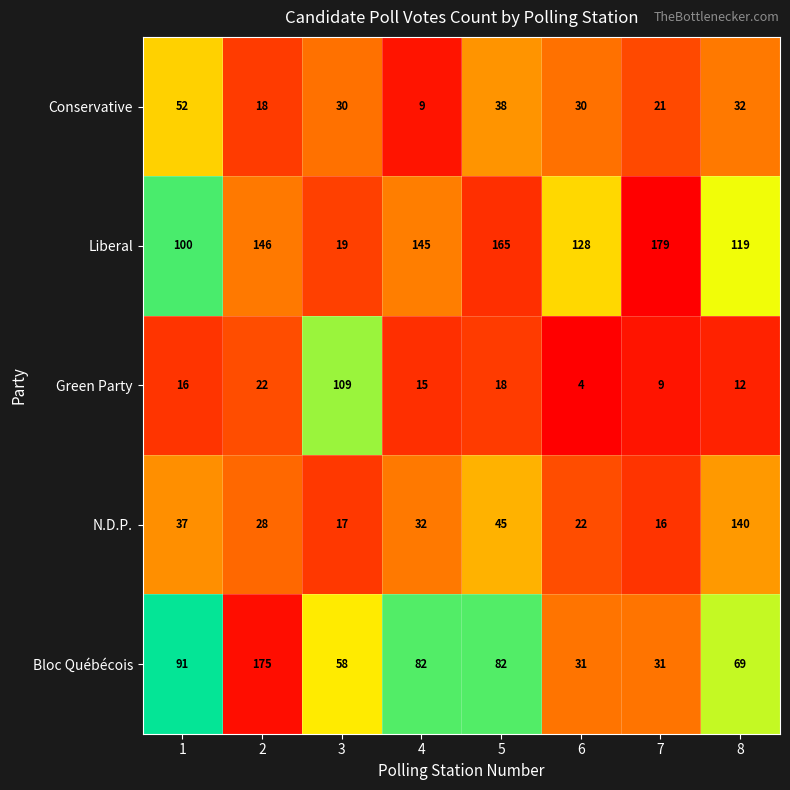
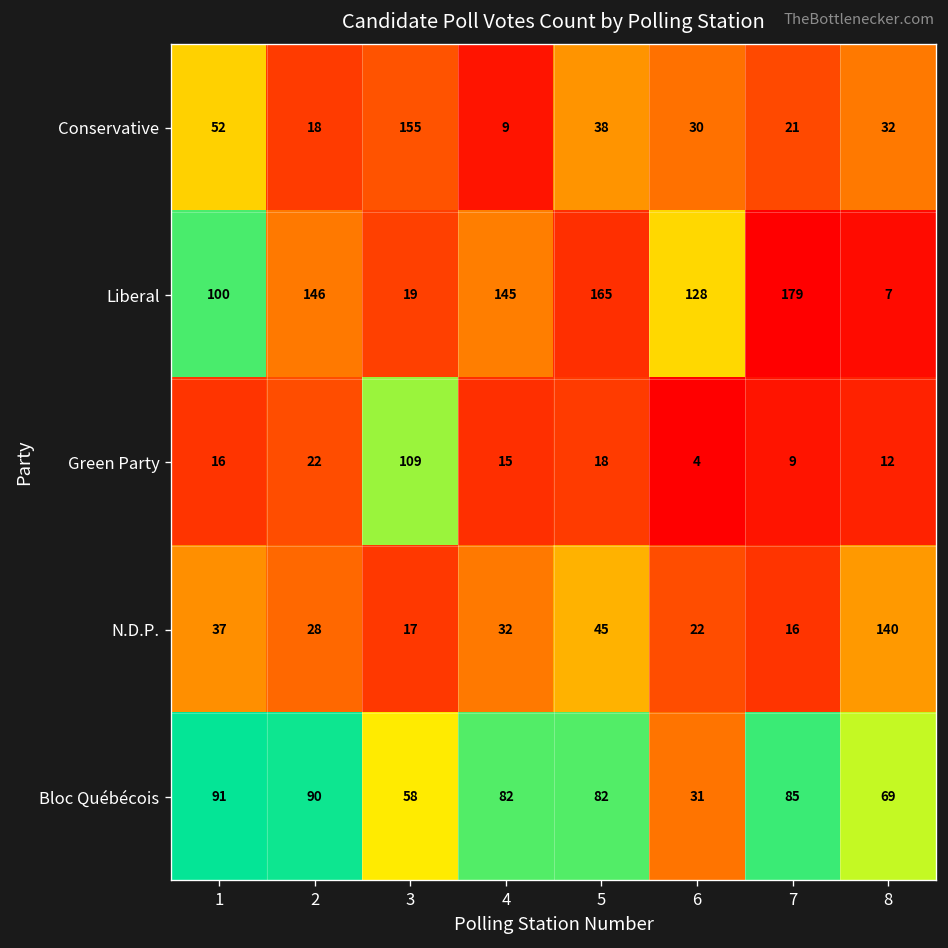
  {
    "Conservative": {
      "1": 52,
      "2": 18,
-     "3": 30,
+     "3": 155,
      "4": 9,
      "5": 38,
      "6": 30,
      "7": 21,
      "8": 32
    },
    "Liberal": {
      "1": 100,
      "2": 146,
      "3": 19,
      "4": 145,
      "5": 165,
      "6": 128,
      "7": 179,
-     "8": 119
+     "8": 7
    },
    "Green Party": {
      "1": 16,
      "2": 22,
      "3": 109,
      "4": 15,
      "5": 18,
      "6": 4,
      "7": 9,
      "8": 12
    },
    "N.D.P.": {
      "1": 37,
      "2": 28,
      "3": 17,
      "4": 32,
      "5": 45,
      "6": 22,
      "7": 16,
      "8": 140
    },
    "Bloc Québécois": {
      "1": 91,
-     "2": 175,
+     "2": 90,
      "3": 58,
      "4": 82,
      "5": 82,
      "6": 31,
-     "7": 31,
+     "7": 85,
      "8": 69
    }
  }
